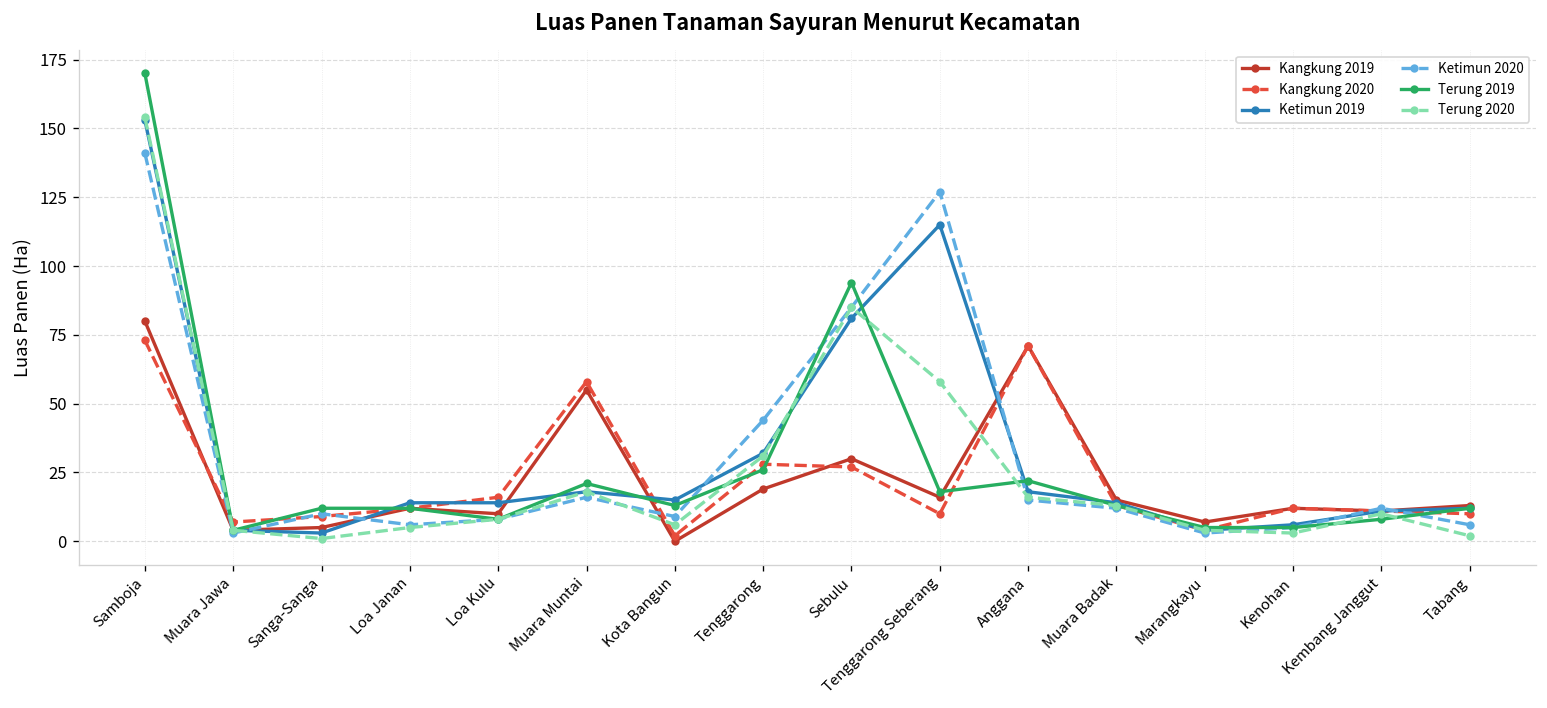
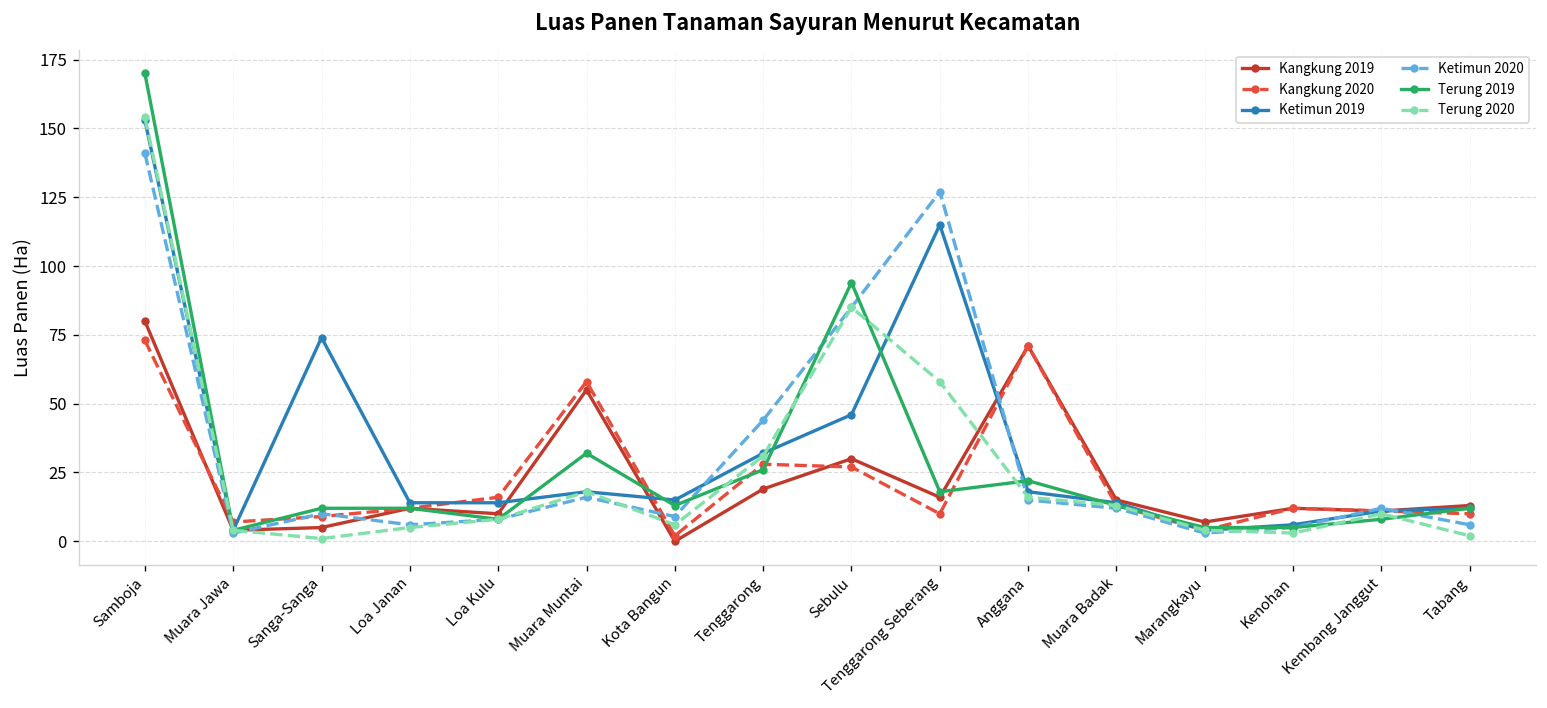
  {
    "Ketimun 2019": {
-     "Sanga-Sanga": 3,
+     "Sanga-Sanga": 74,
      "Loa Janan": 14,
      "Loa Kulu": 14,
      "Kota Bangun": 15,
-     "Sebulu": 81,
+     "Sebulu": 46,
      "Tenggarong Seberang": 115,
      "Anggana": 18
    },
    "Ketimun 2020": {
      "Samboja": 141,
      "Muara Muntai": 16,
      "Kota Bangun": 9,
      "Tenggarong": 44,
      "Tenggarong Seberang": 127,
      "Tabang": 6
    },
    "Terung 2019": {
      "Samboja": 170,
      "Sanga-Sanga": 12,
-     "Muara Muntai": 21,
+     "Muara Muntai": 32,
      "Kota Bangun": 13,
      "Tenggarong": 26,
      "Sebulu": 94,
      "Tenggarong Seberang": 18,
      "Anggana": 22,
      "Kembang Janggut": 8
    },
    "Terung 2020": {
      "Sanga-Sanga": 1,
      "Kota Bangun": 6,
      "Tenggarong Seberang": 58,
      "Kenohan": 3,
      "Tabang": 2
    }
  }
